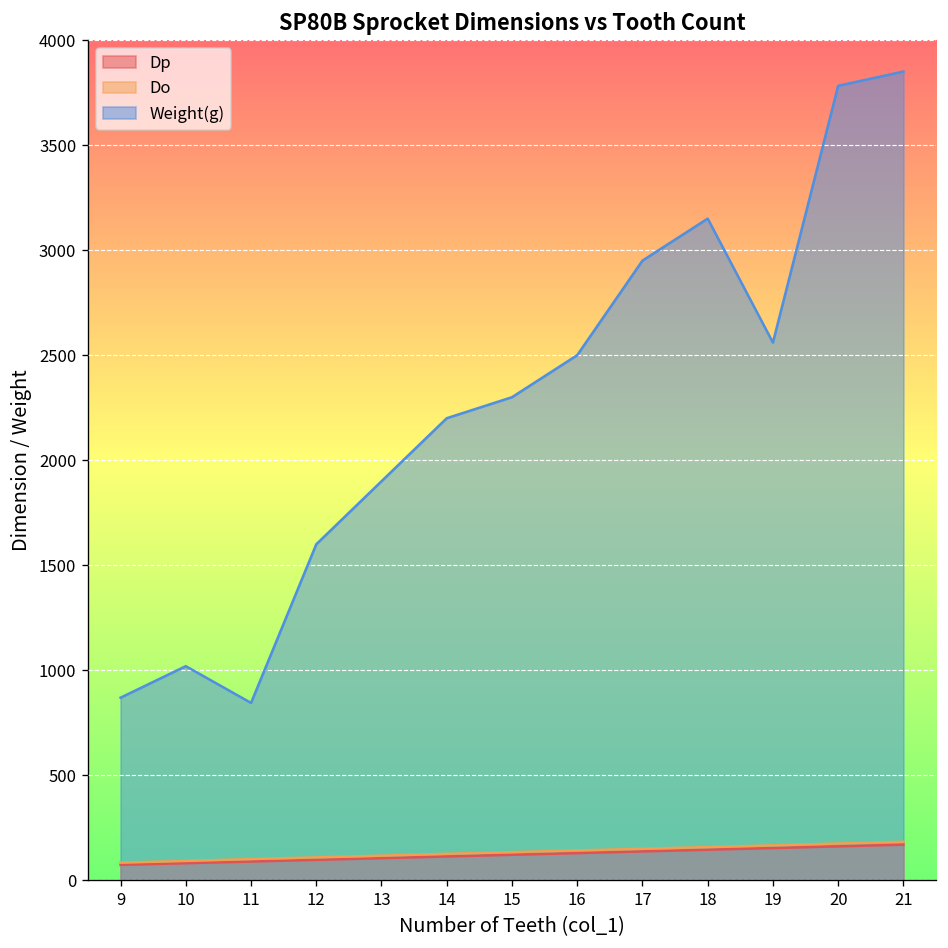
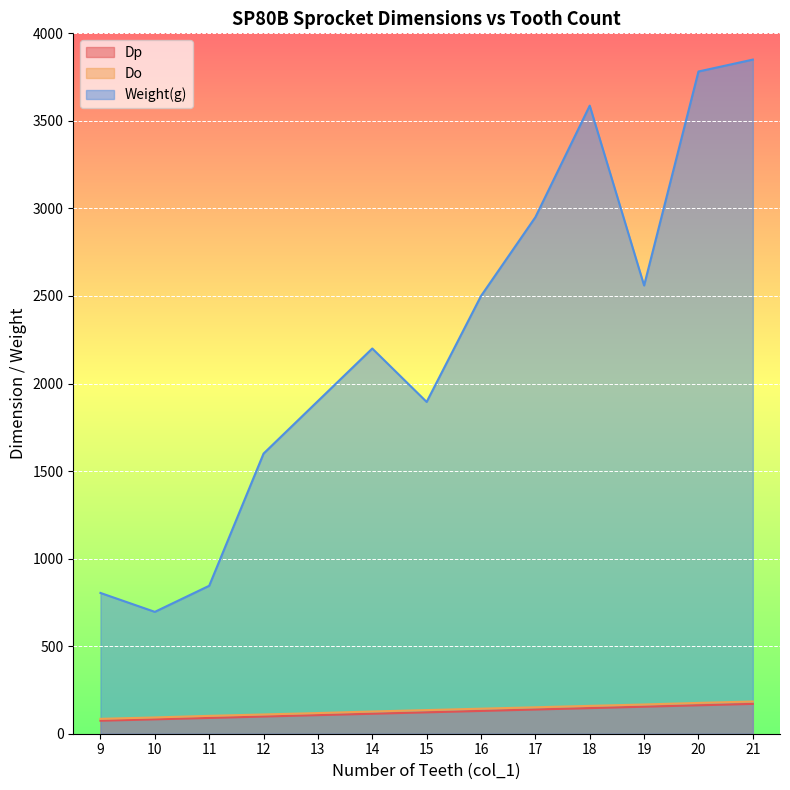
  {
    "Weight(g)": {
-     "9": 870,
-     "10": 1020,
+     "9": 800,
+     "10": 700,
      "11": 850,
      "12": 1600,
      "13": 1900,
      "14": 2200,
-     "15": 2300,
+     "15": 1900,
      "16": 2500,
      "17": 2950,
-     "18": 3150,
+     "18": 3590,
      "19": 2560,
      "20": 3780,
      "21": 3850
    }
  }
